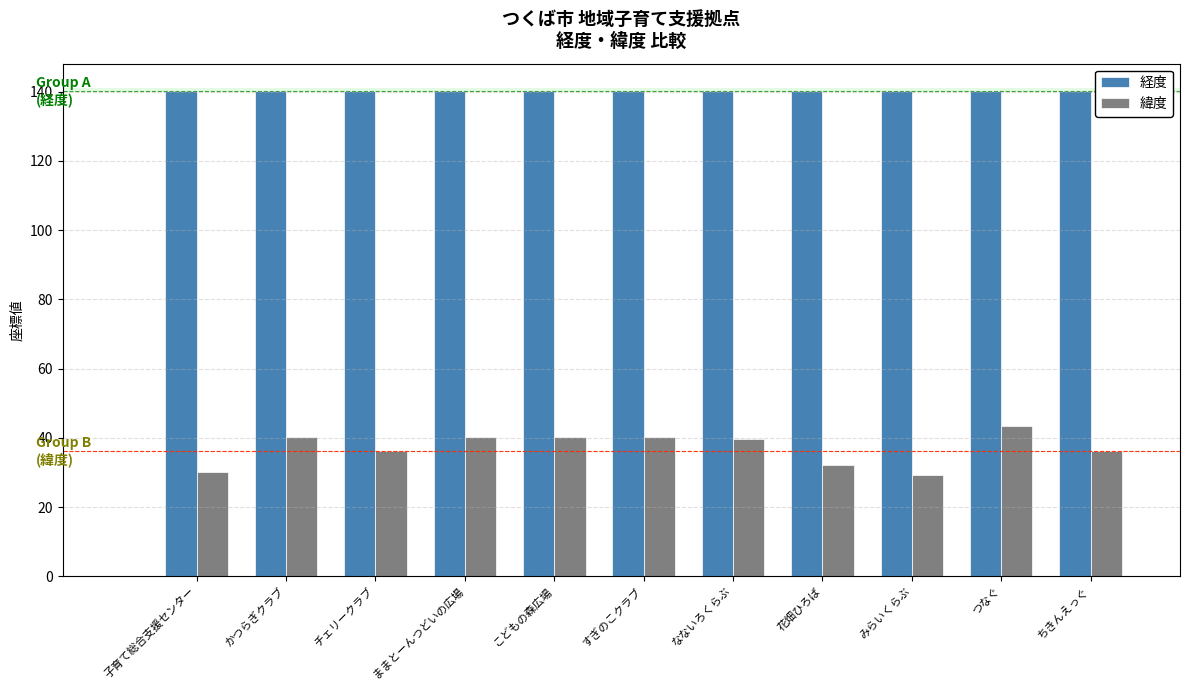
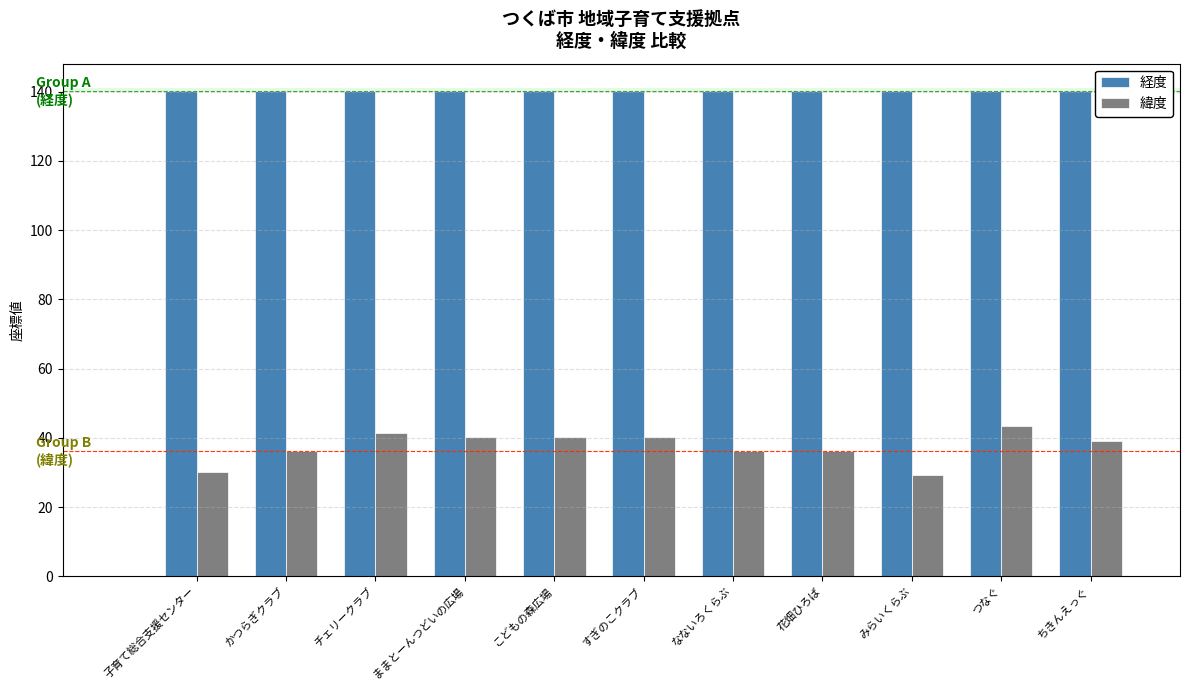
  {
    "経度": {
      "子育て総合支援センター": 140,
      "かつらぎクラブ": 140,
      "チェリークラブ": 140,
      "ままとーんつどいの広場": 140,
      "こどもの森広場": 140,
      "すぎのこクラブ": 140,
      "なないろくらぶ": 140,
      "花畑ひろば": 140,
      "みらいくらぶ": 140,
      "つなぐ": 140,
      "ちきんえっぐ": 140
    },
    "緯度": {
      "子育て総合支援センター": 30,
-     "かつらぎクラブ": 40,
-     "チェリークラブ": 36,
+     "かつらぎクラブ": 36,
+     "チェリークラブ": 42,
      "ままとーんつどいの広場": 40,
      "こどもの森広場": 40,
      "すぎのこクラブ": 40,
-     "なないろくらぶ": 40,
-     "花畑ひろば": 32,
+     "なないろくらぶ": 36,
+     "花畑ひろば": 36,
      "みらいくらぶ": 29,
      "つなぐ": 44,
-     "ちきんえっぐ": 36
+     "ちきんえっぐ": 39
    }
  }
